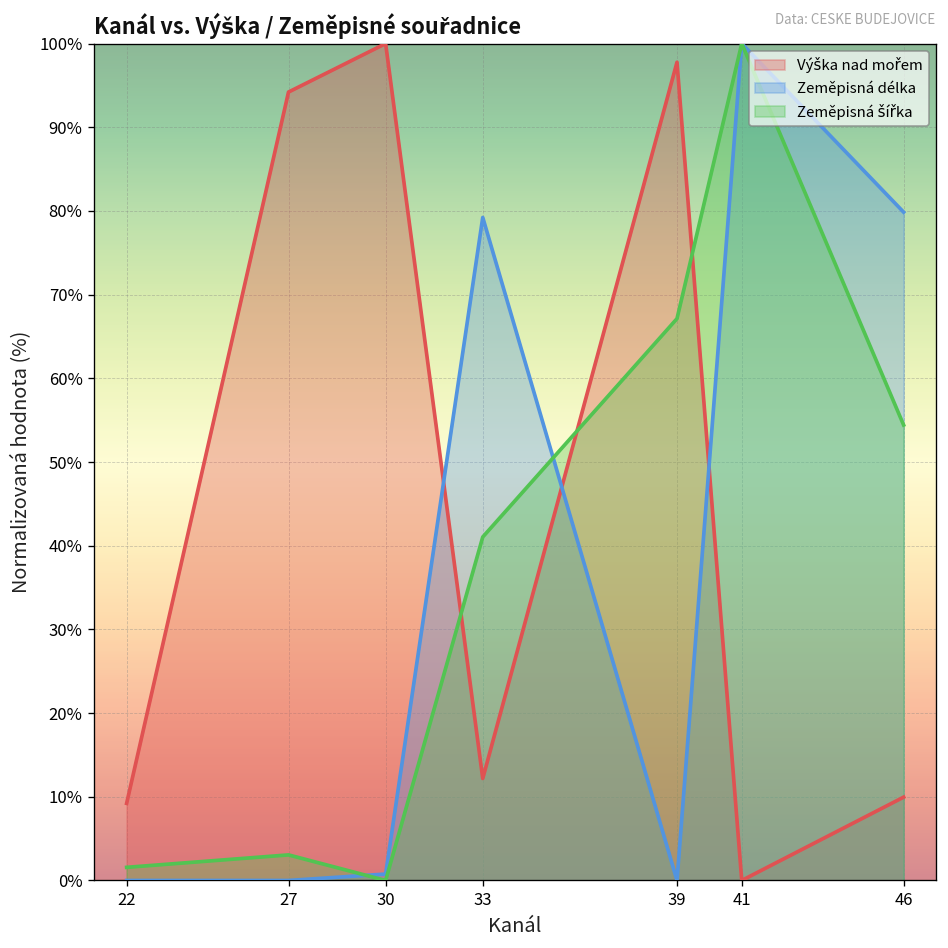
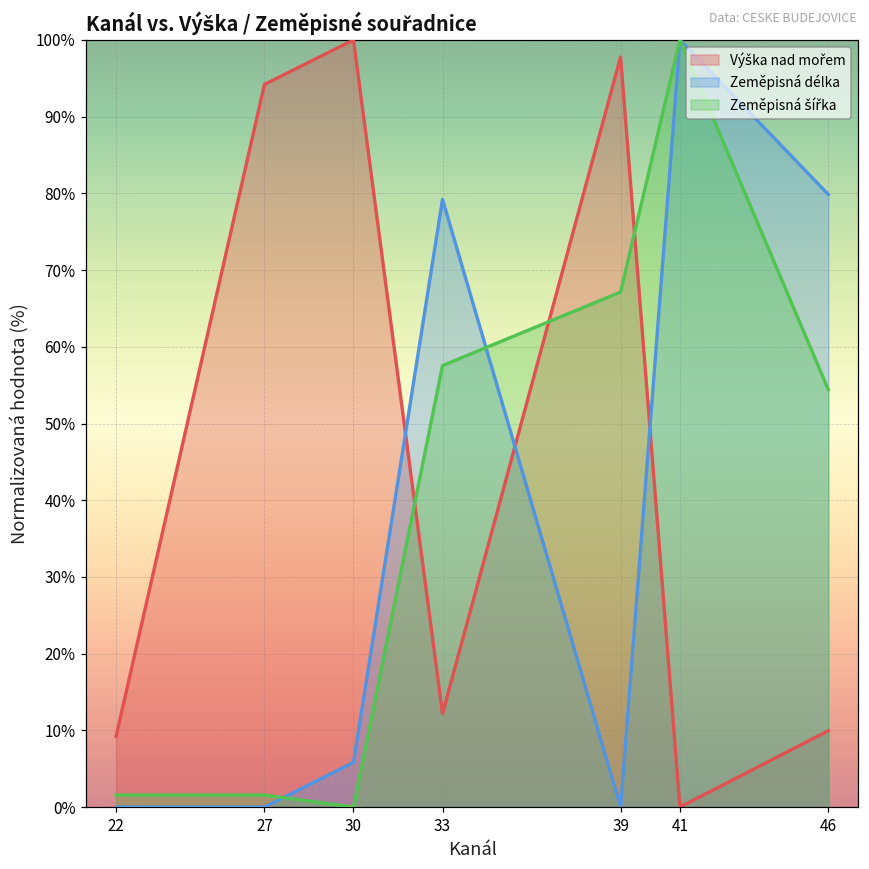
  {
    "Výška nad mořem": {
      "22": "9%",
      "27": "94%",
      "30": "100%",
      "33": "12%",
      "39": "98%",
      "41": "0%",
      "46": "10%"
    },
    "Zeměpisná délka": {
      "22": "0%",
      "27": "0%",
-     "30": "1%",
+     "30": "6%",
      "33": "79%",
      "39": "0%",
      "46": "80%"
    },
    "Zeměpisná šířka": {
      "22": "2%",
-     "27": "3%",
+     "27": "2%",
      "30": "0%",
-     "33": "41%",
+     "33": "58%",
      "39": "67%",
      "46": "54%"
    }
  }
